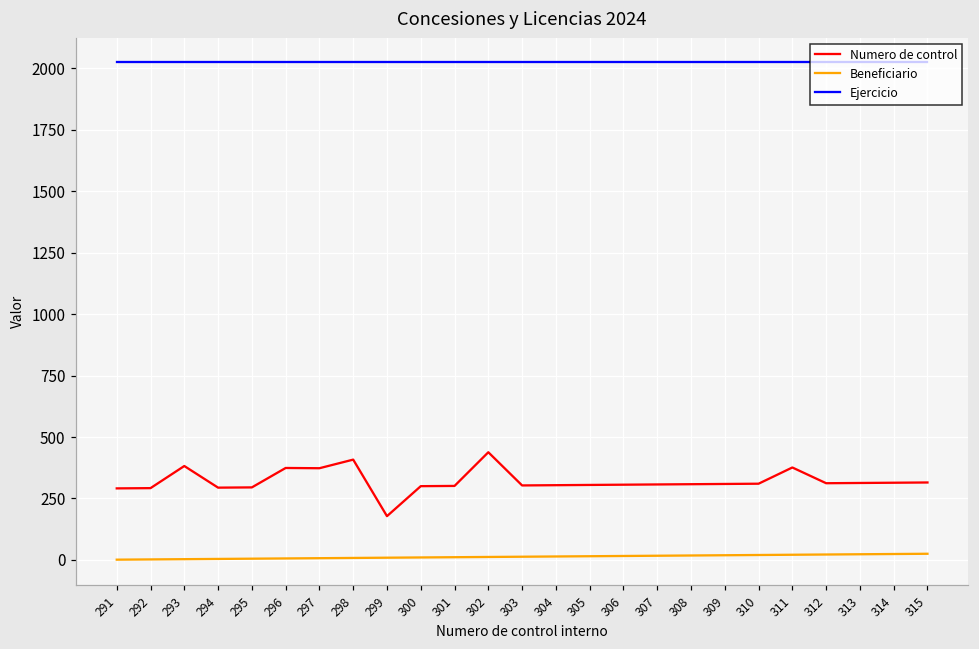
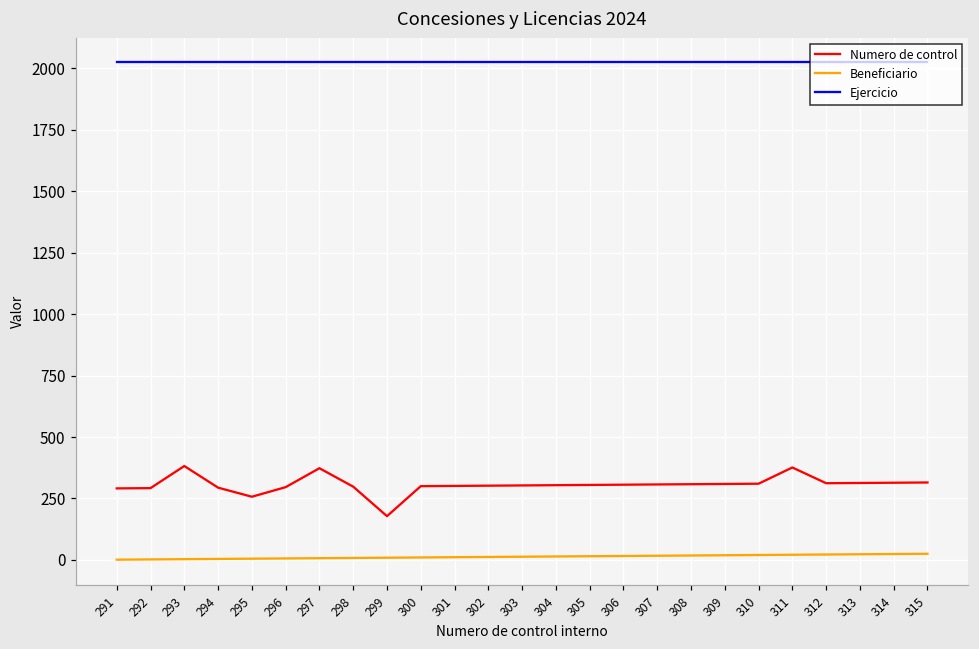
  {
    "Numero de control": {
      "291": 290,
      "292": 290,
      "293": 380,
      "294": 290,
-     "295": 300,
-     "296": 370,
+     "295": 260,
+     "296": 300,
      "297": 370,
-     "298": 410,
+     "298": 300,
      "299": 180,
      "300": 300,
      "301": 300,
-     "302": 440,
+     "302": 300,
      "303": 300,
      "304": 300,
      "305": 310,
      "306": 310,
      "307": 310,
      "308": 310,
      "309": 310,
      "310": 310,
      "311": 380,
      "312": 310,
      "313": 310,
      "314": 310,
      "315": 320
    },
    "Beneficiario": {
      "291": 0,
      "292": 0,
      "293": 0,
      "294": 0,
      "295": 10,
      "296": 10,
      "297": 10,
      "298": 10,
      "299": 10,
      "300": 10,
      "301": 10,
      "302": 10,
      "303": 10,
      "304": 10,
      "305": 20,
      "306": 20,
      "307": 20,
      "308": 20,
      "309": 20,
      "310": 20,
      "311": 20,
      "312": 20,
      "313": 20,
      "314": 20,
      "315": 30
    },
    "Ejercicio": {
      "291": 2020,
      "292": 2020,
      "293": 2020,
      "294": 2020,
      "295": 2020,
      "296": 2020,
      "297": 2020,
      "298": 2020,
      "299": 2020,
      "300": 2020,
      "301": 2020,
      "302": 2020,
      "303": 2020,
      "304": 2020,
      "305": 2020,
      "306": 2020,
      "307": 2020,
      "308": 2020,
      "309": 2020,
      "310": 2020,
      "311": 2020
    }
  }
